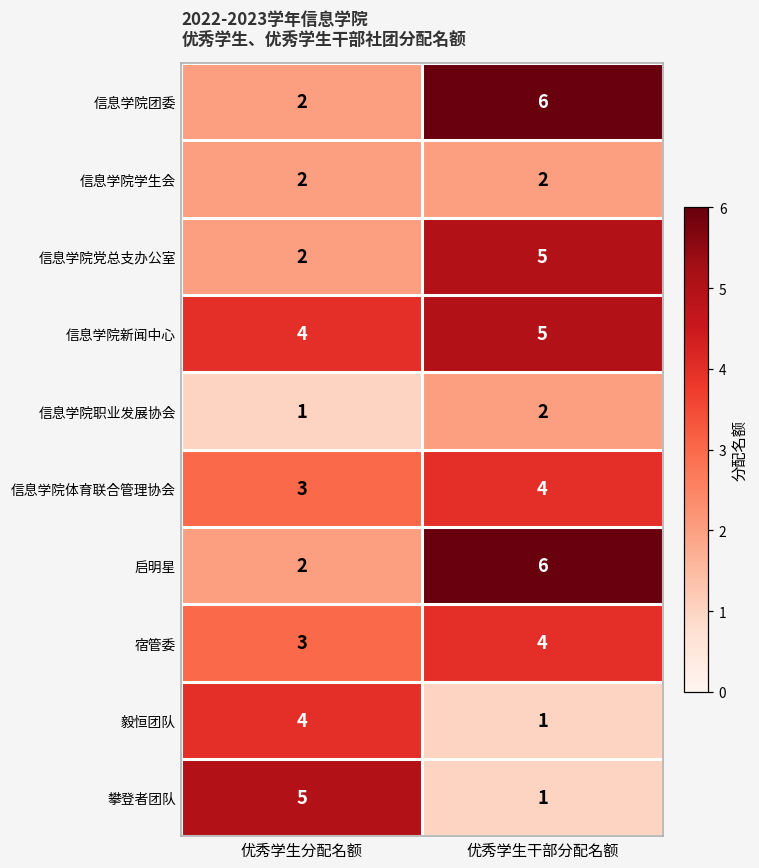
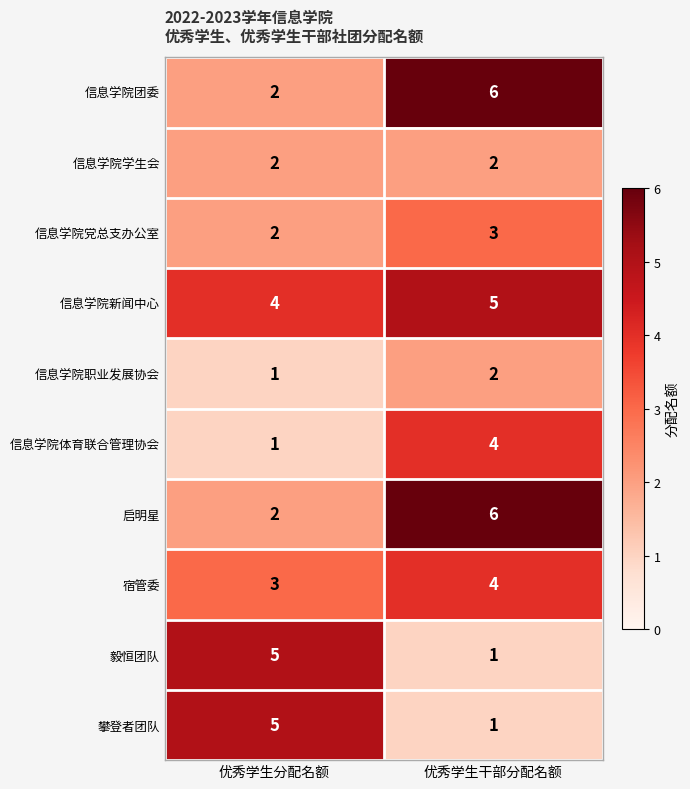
  {
    "信息学院团委": {
      "优秀学生分配名额": 2,
      "优秀学生干部分配名额": 6
    },
    "信息学院学生会": {
      "优秀学生分配名额": 2,
      "优秀学生干部分配名额": 2
    },
    "信息学院党总支办公室": {
      "优秀学生分配名额": 2,
-     "优秀学生干部分配名额": 5
+     "优秀学生干部分配名额": 3
    },
    "信息学院新闻中心": {
      "优秀学生分配名额": 4,
      "优秀学生干部分配名额": 5
    },
    "信息学院职业发展协会": {
      "优秀学生分配名额": 1,
      "优秀学生干部分配名额": 2
    },
    "信息学院体育联合管理协会": {
-     "优秀学生分配名额": 3,
+     "优秀学生分配名额": 1,
      "优秀学生干部分配名额": 4
    },
    "启明星": {
      "优秀学生分配名额": 2,
      "优秀学生干部分配名额": 6
    },
    "宿管委": {
      "优秀学生分配名额": 3,
      "优秀学生干部分配名额": 4
    },
    "毅恒团队": {
-     "优秀学生分配名额": 4,
+     "优秀学生分配名额": 5,
      "优秀学生干部分配名额": 1
    },
    "攀登者团队": {
      "优秀学生分配名额": 5,
      "优秀学生干部分配名额": 1
    }
  }
